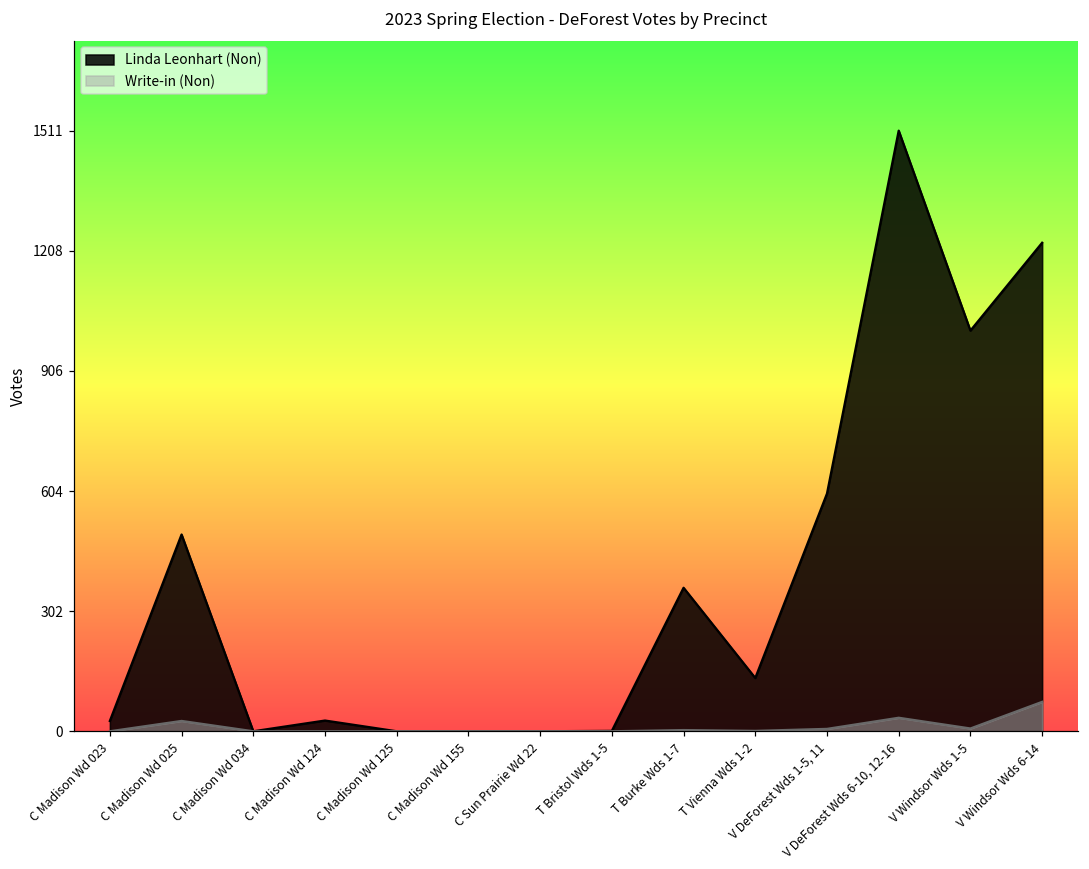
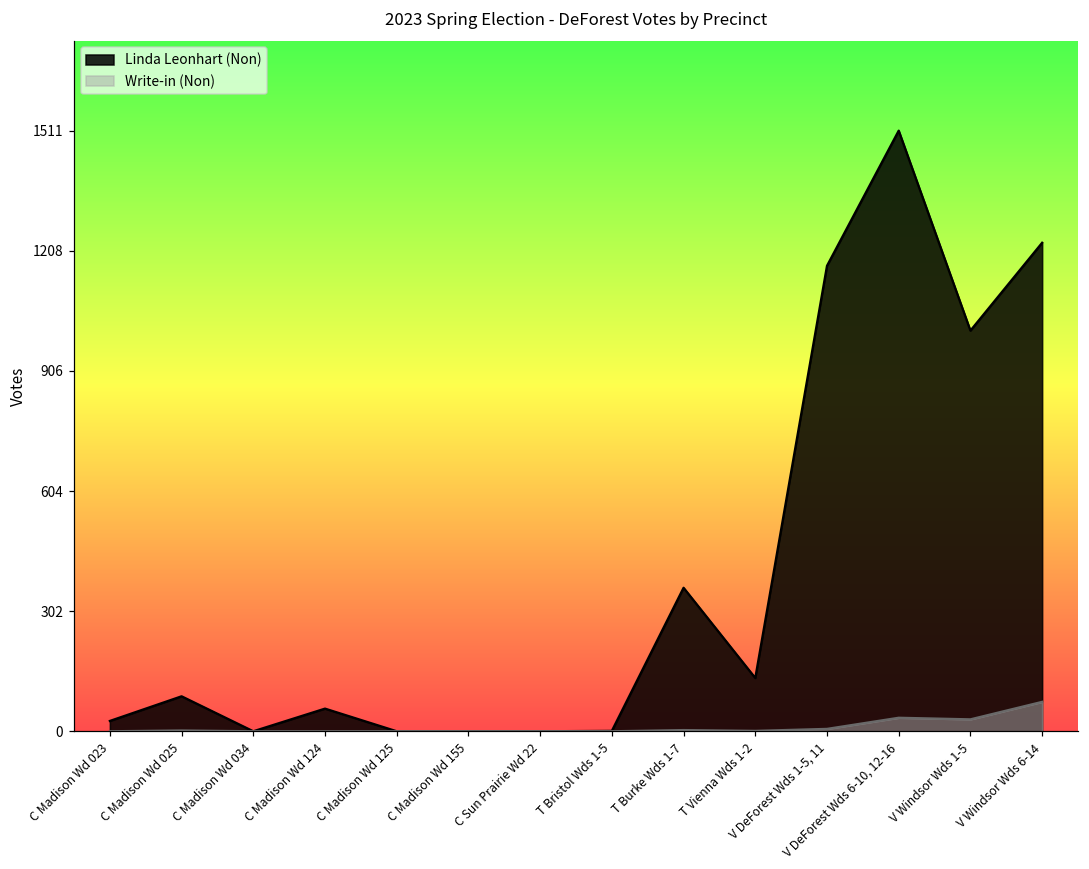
  {
    "Linda Leonhart (Non)": {
      "C Madison Wd 023": 30,
-     "C Madison Wd 025": 500,
-     "C Madison Wd 124": 30,
+     "C Madison Wd 025": 90,
+     "C Madison Wd 124": 60,
      "T Burke Wds 1-7": 360,
      "T Vienna Wds 1-2": 130,
-     "V DeForest Wds 1-5, 11": 600,
+     "V DeForest Wds 1-5, 11": 1170,
      "V DeForest Wds 6-10, 12-16": 1510,
      "V Windsor Wds 1-5": 1010,
      "V Windsor Wds 6-14": 1230
    },
    "Write-in (Non)": {
      "C Madison Wd 023": 0,
-     "C Madison Wd 025": 30,
+     "C Madison Wd 025": 0,
      "C Madison Wd 124": 0,
      "T Burke Wds 1-7": 0,
      "T Vienna Wds 1-2": 0,
      "V DeForest Wds 1-5, 11": 10,
      "V DeForest Wds 6-10, 12-16": 30,
-     "V Windsor Wds 1-5": 10,
+     "V Windsor Wds 1-5": 30,
      "V Windsor Wds 6-14": 70
    }
  }
